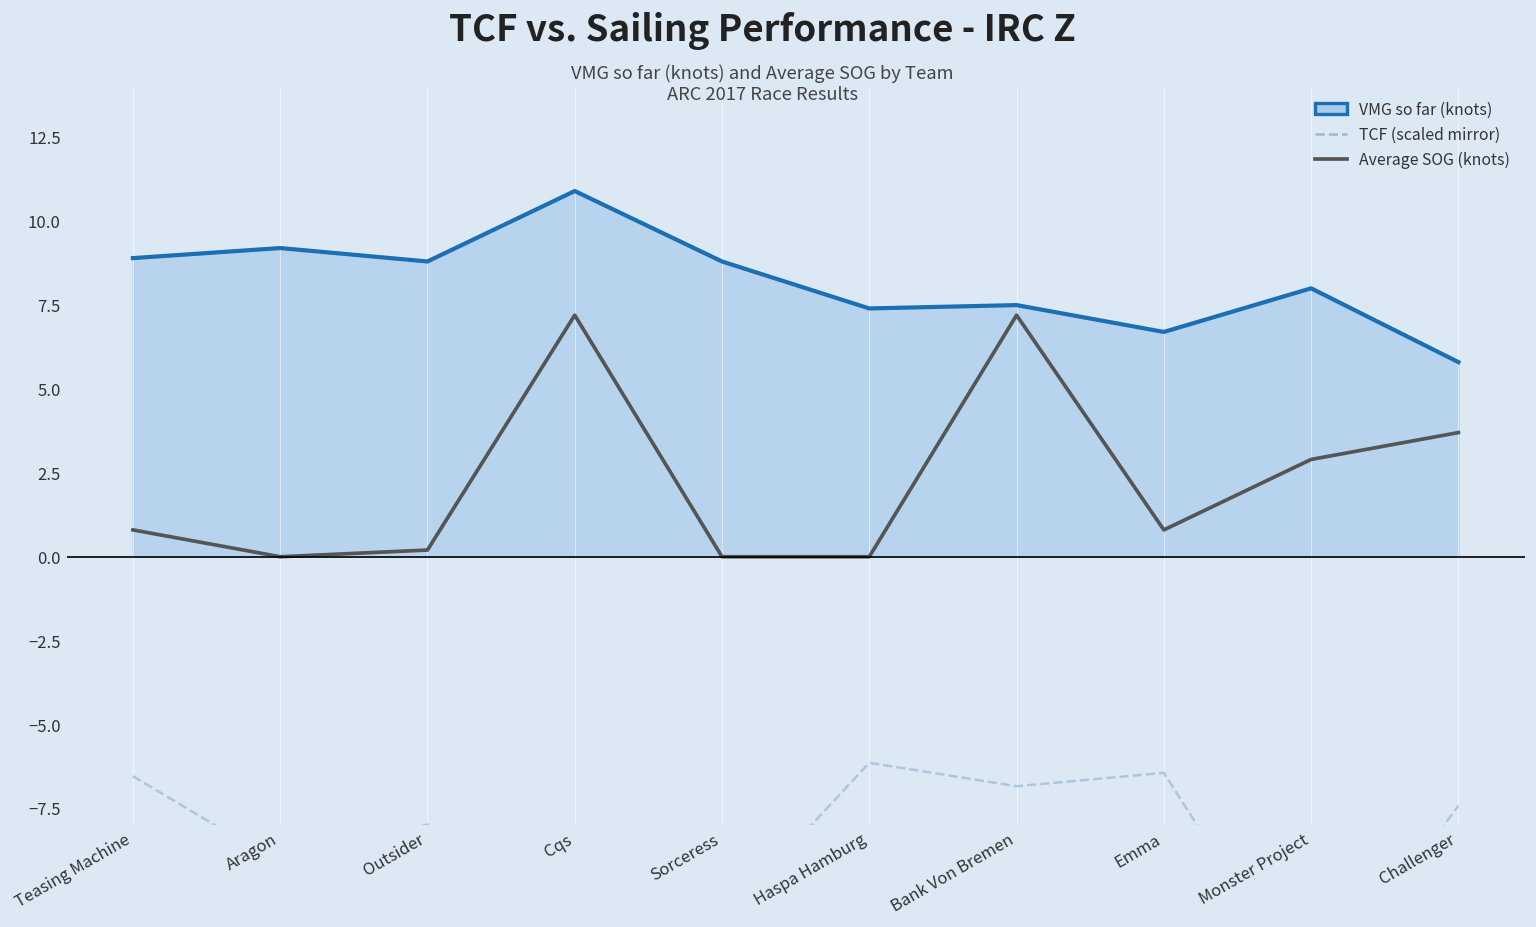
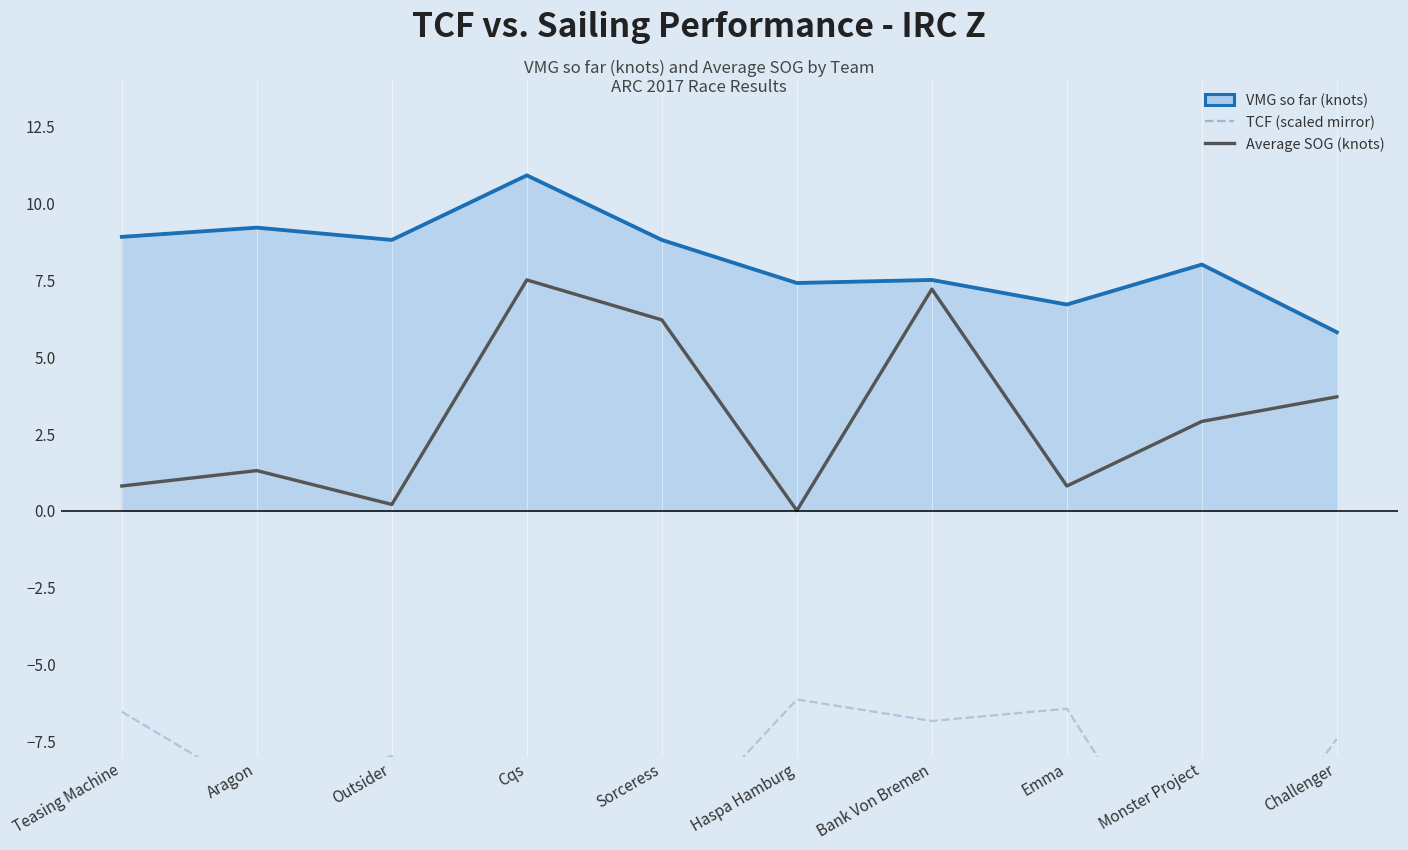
  {
    "Average SOG (knots)": {
      "Teasing Machine": 0.8,
-     "Aragon": 0.0,
+     "Aragon": 1.3,
      "Outsider": 0.2,
-     "Cqs": 7.2,
-     "Sorceress": 0.0,
+     "Cqs": 7.5,
+     "Sorceress": 6.2,
      "Haspa Hamburg": 0.0,
      "Bank Von Bremen": 7.2,
      "Emma": 0.8,
      "Monster Project": 2.9,
      "Challenger": 3.7
    }
  }
